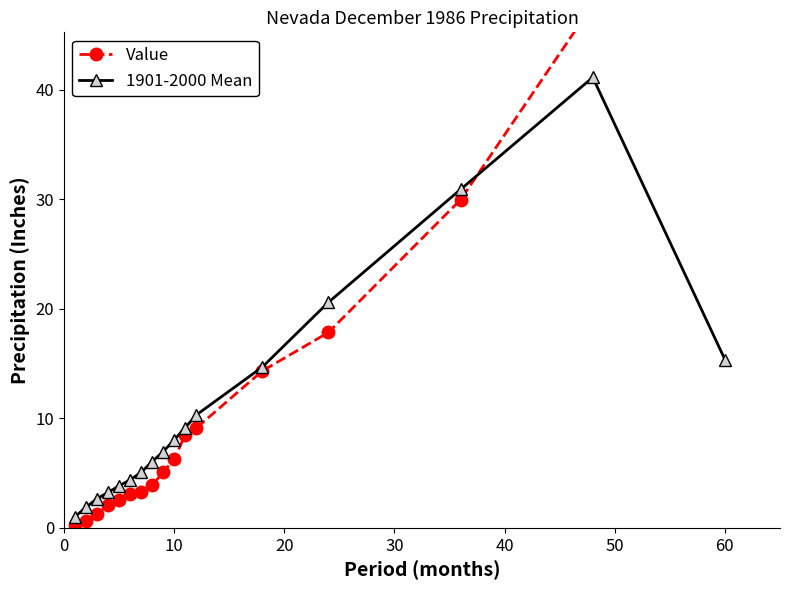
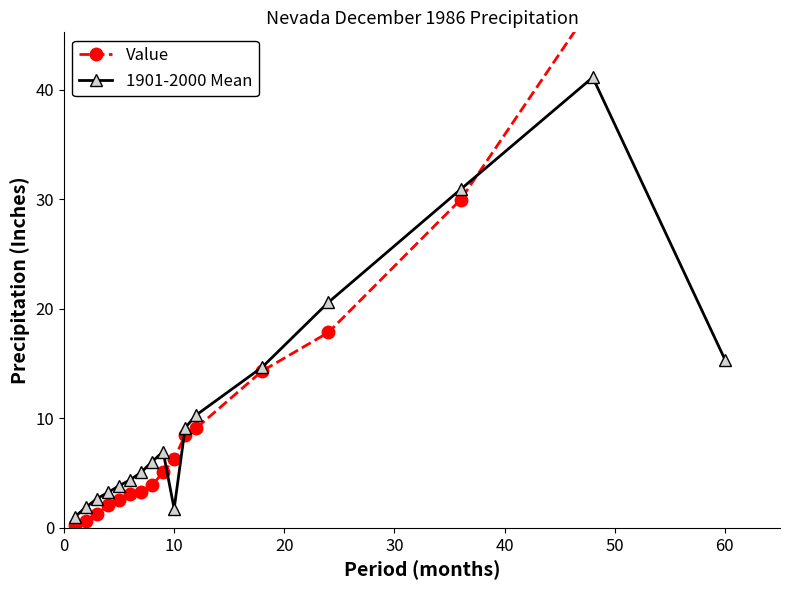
  {
    "Value": {
      "10": 6.3
    },
    "1901-2000 Mean": {
-     "10": 8.0,
+     "10": 1.8,
      "60": 15.4
    }
  }
